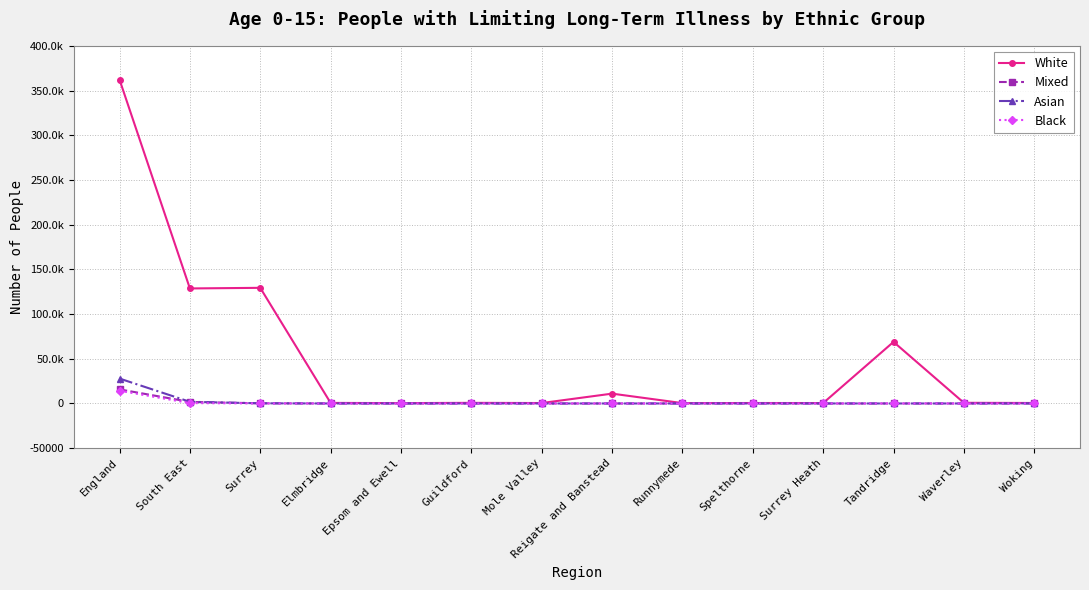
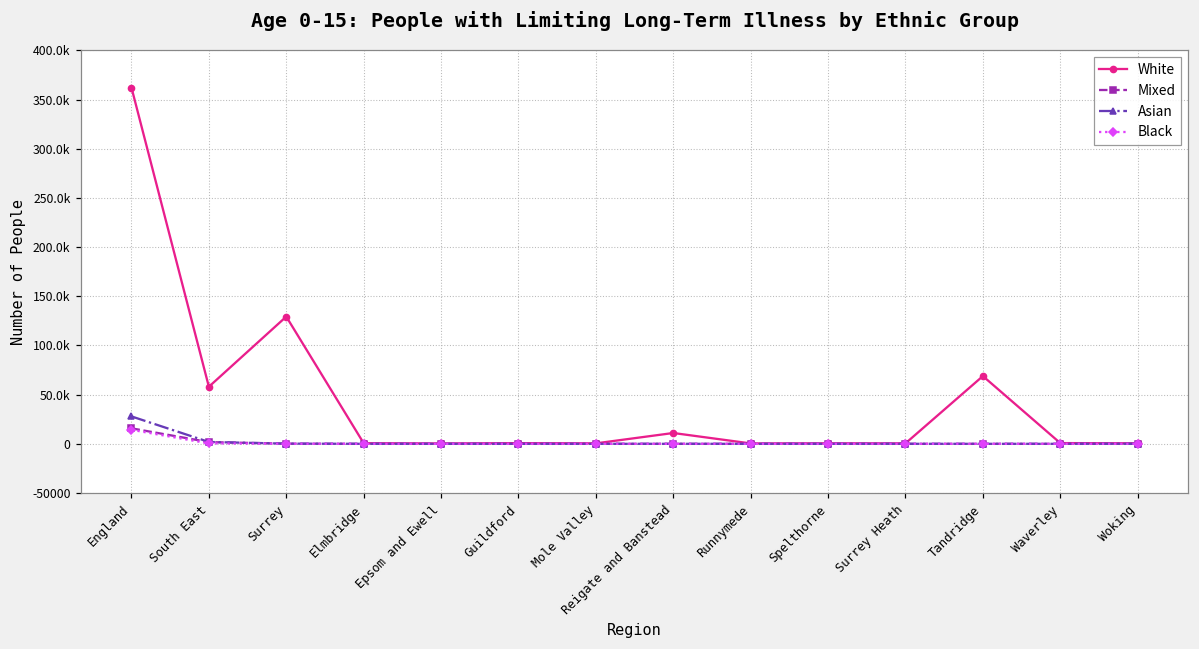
  {
    "White": {
      "England": 360000,
-     "South East": 130000,
+     "South East": 60000,
      "Surrey": 130000,
      "Reigate and Banstead": 10000,
      "Tandridge": 70000
    }
  }
